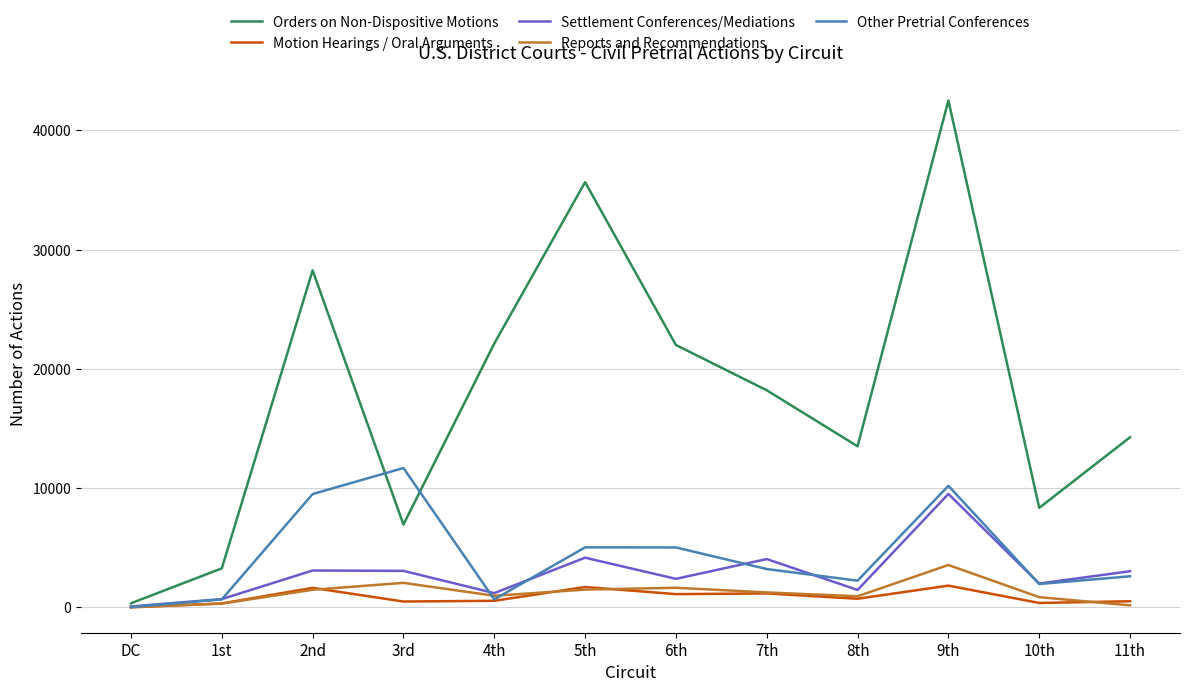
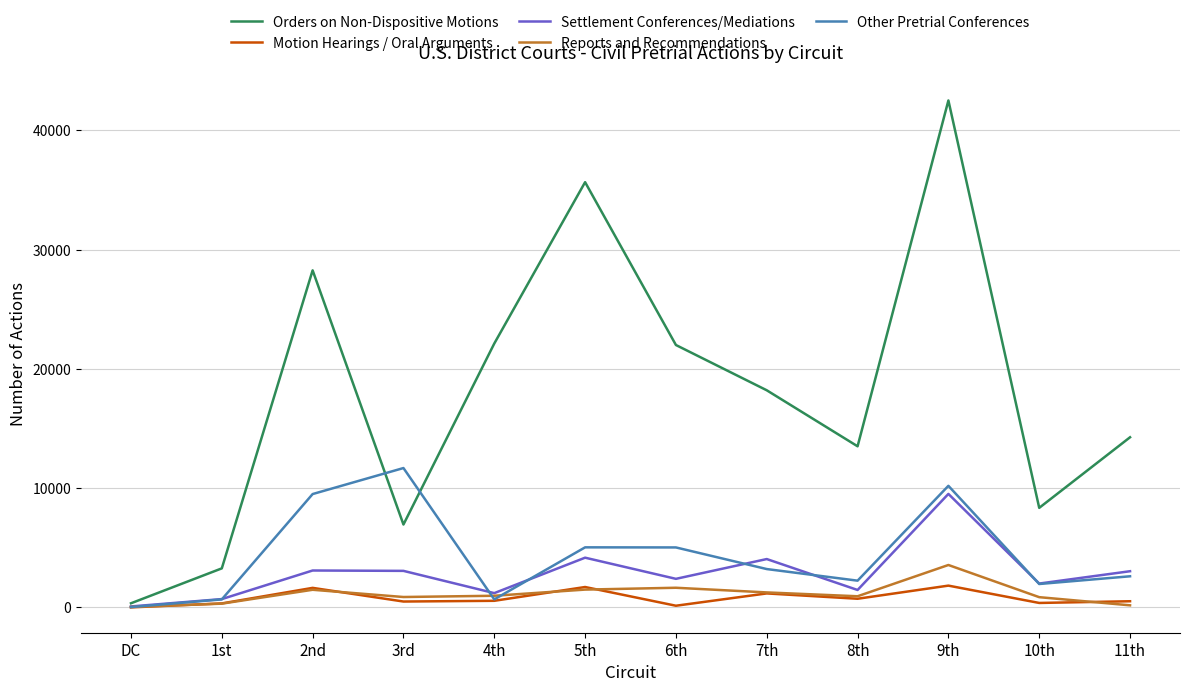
  {
    "Orders on Non-Dispositive Motions": {
      "DC": 400,
      "1st": 3300,
      "2nd": 28300,
      "3rd": 7000,
      "4th": 22100,
      "5th": 35700,
      "6th": 22000,
      "7th": 18200,
      "8th": 13500,
      "9th": 42500,
      "10th": 8400,
      "11th": 14300
    },
    "Motion Hearings / Oral Arguments": {
      "3rd": 500,
      "5th": 1700,
-     "6th": 1100,
+     "6th": 100,
      "9th": 1800,
      "10th": 400,
      "11th": 500
    },
    "Reports and Recommendations": {
-     "3rd": 2100,
+     "3rd": 900,
      "4th": 1000,
      "5th": 1500,
      "6th": 1700,
      "9th": 3600,
      "10th": 900,
      "11th": 200
    }
  }
